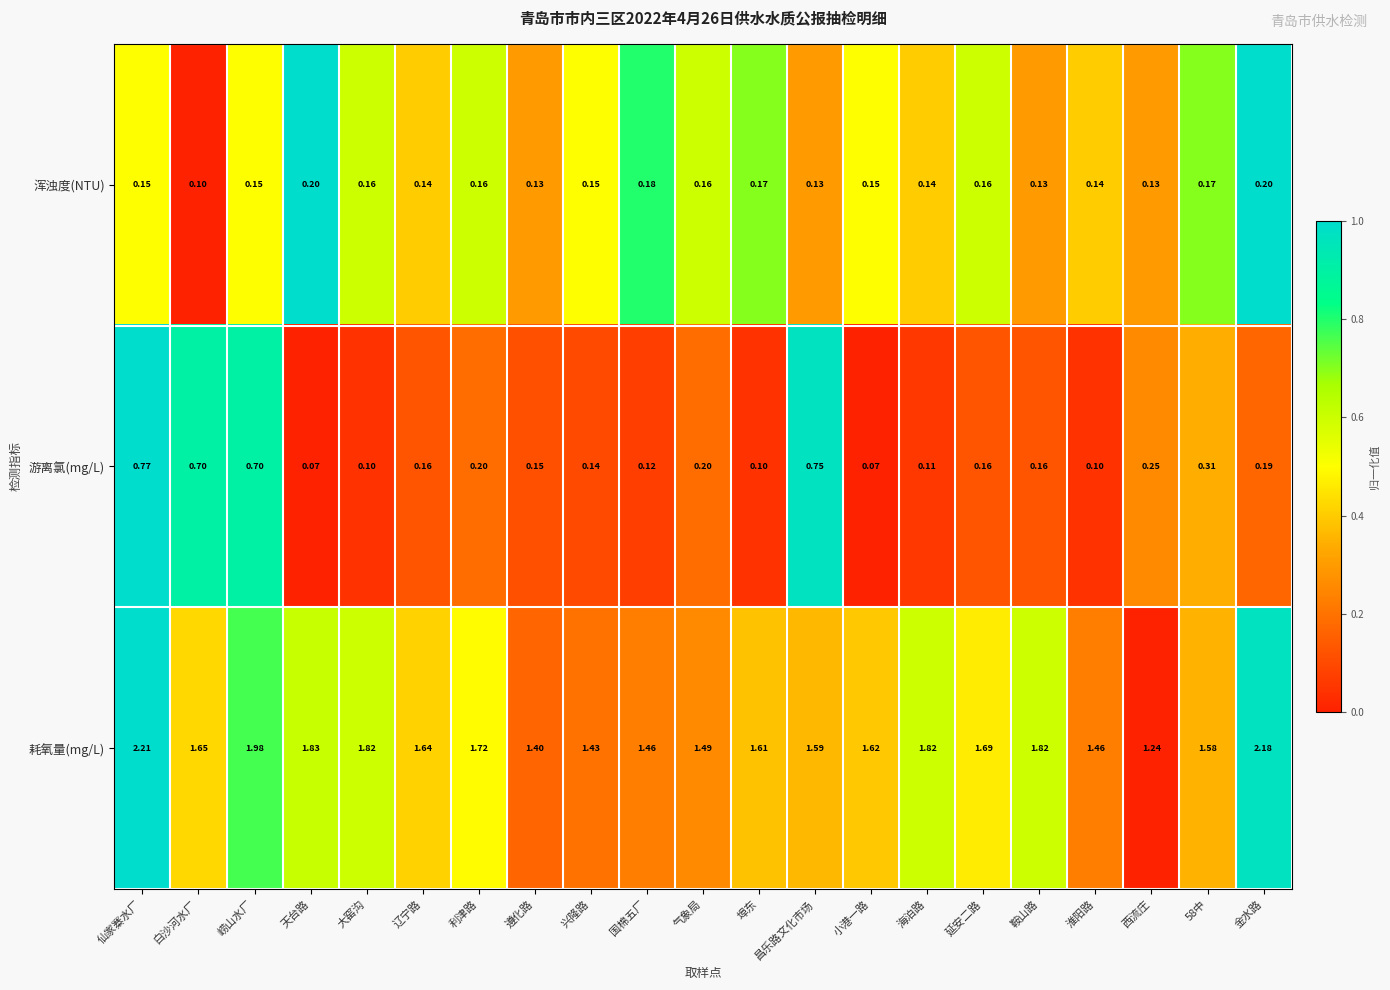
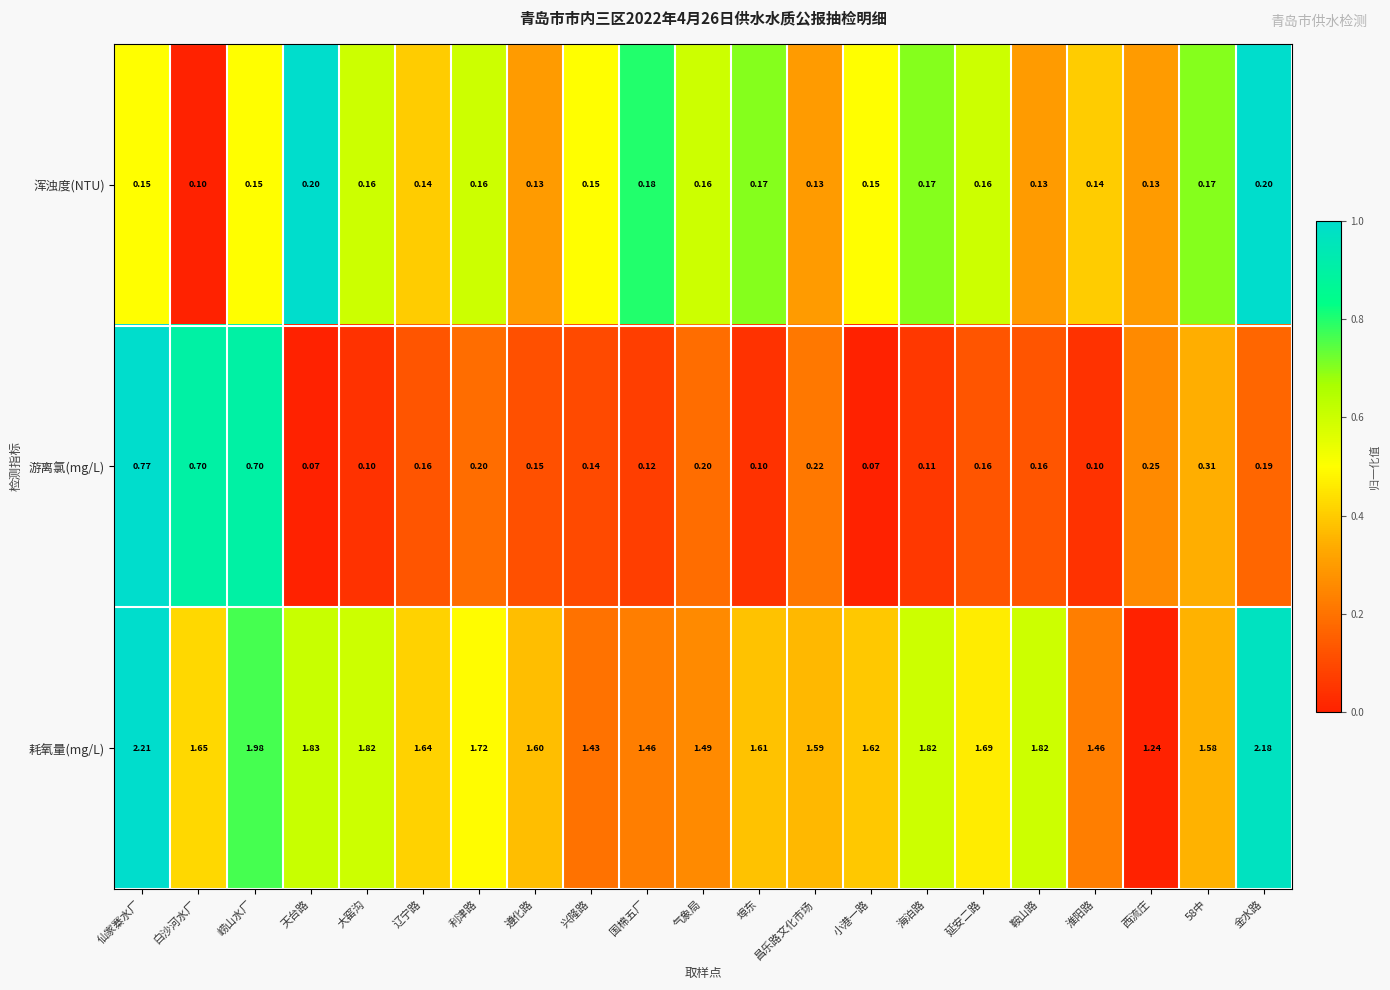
  {
    "浑浊度(NTU)": {
      "仙家寨水厂": 0.15,
      "白沙河水厂": 0.10,
      "崂山水厂": 0.15,
      "天台路": 0.20,
      "大窑沟": 0.16,
      "辽宁路": 0.14,
      "利津路": 0.16,
      "遵化路": 0.13,
      "兴隆路": 0.15,
      "国棉五厂": 0.18,
      "气象局": 0.16,
      "埠东": 0.17,
      "昌乐路文化市场": 0.13,
      "小港一路": 0.15,
-     "海泊路": 0.14,
+     "海泊路": 0.17,
      "延安二路": 0.16,
      "鞍山路": 0.13,
      "淮阳路": 0.14,
      "西流庄": 0.13,
      "58中": 0.17,
      "金水路": 0.20
    },
    "游离氯(mg/L)": {
      "仙家寨水厂": 0.77,
      "白沙河水厂": 0.70,
      "崂山水厂": 0.70,
      "天台路": 0.07,
      "大窑沟": 0.10,
      "辽宁路": 0.16,
      "利津路": 0.20,
      "遵化路": 0.15,
      "兴隆路": 0.14,
      "国棉五厂": 0.12,
      "气象局": 0.20,
      "埠东": 0.10,
-     "昌乐路文化市场": 0.75,
+     "昌乐路文化市场": 0.22,
      "小港一路": 0.07,
      "海泊路": 0.11,
      "延安二路": 0.16,
      "鞍山路": 0.16,
      "淮阳路": 0.10,
      "西流庄": 0.25,
      "58中": 0.31,
      "金水路": 0.19
    },
    "耗氧量(mg/L)": {
      "仙家寨水厂": 2.21,
      "白沙河水厂": 1.65,
      "崂山水厂": 1.98,
      "天台路": 1.83,
      "大窑沟": 1.82,
      "辽宁路": 1.64,
      "利津路": 1.72,
-     "遵化路": 1.40,
+     "遵化路": 1.60,
      "兴隆路": 1.43,
      "国棉五厂": 1.46,
      "气象局": 1.49,
      "埠东": 1.61,
      "昌乐路文化市场": 1.59,
      "小港一路": 1.62,
      "海泊路": 1.82,
      "延安二路": 1.69,
      "鞍山路": 1.82,
      "淮阳路": 1.46,
      "西流庄": 1.24,
      "58中": 1.58,
      "金水路": 2.18
    }
  }
